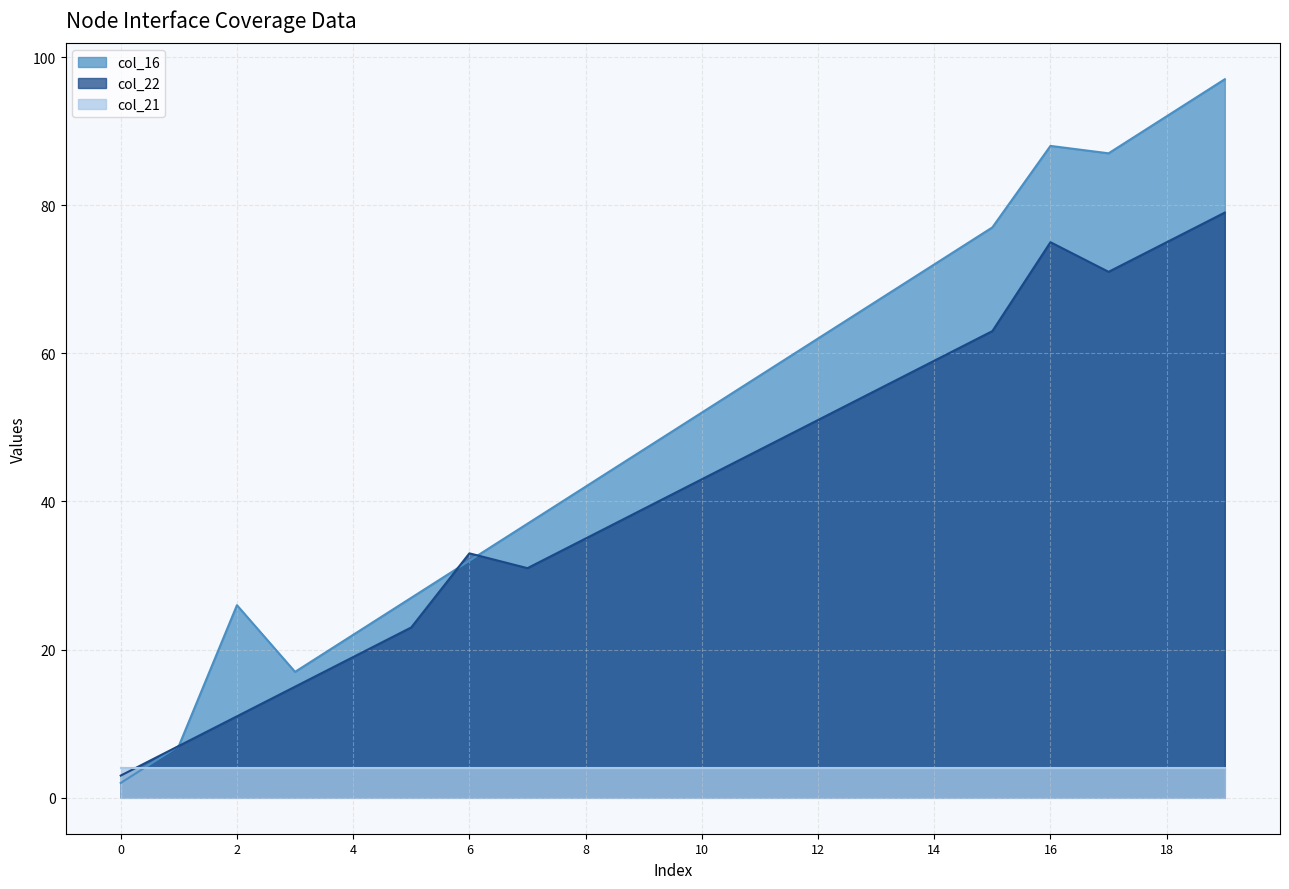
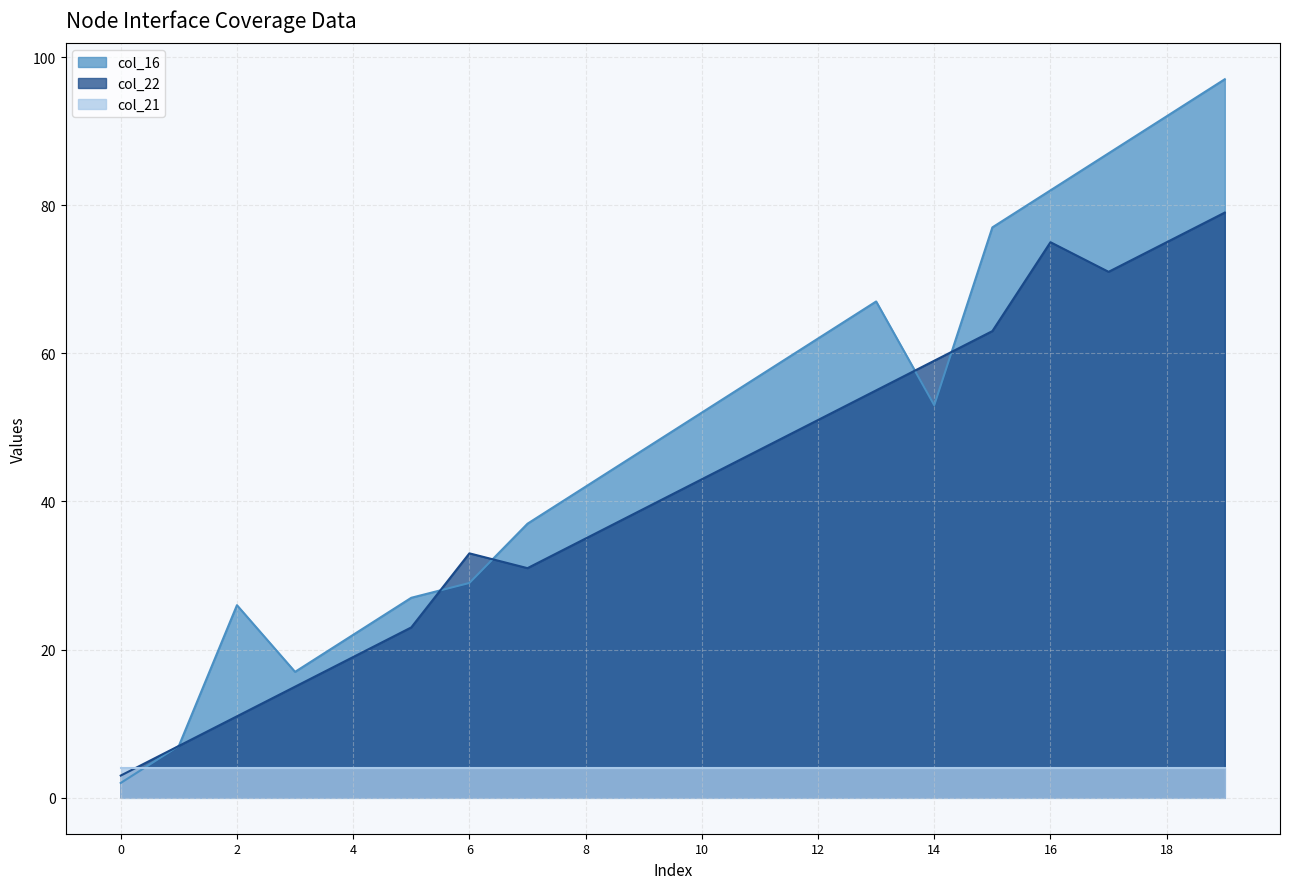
  {
    "col_16": {
      "0": 2,
      "2": 26,
      "4": 22,
-     "6": 32,
+     "6": 29,
      "8": 42,
      "10": 52,
      "12": 62,
-     "14": 72,
-     "16": 88,
+     "14": 53,
+     "16": 82,
      "18": 92
    },
    "col_22": {
      "0": 3,
      "2": 11,
      "4": 19,
      "6": 33,
      "8": 35,
      "10": 43,
      "12": 51,
      "14": 59,
      "16": 75,
      "18": 75
    },
    "col_21": {
      "0": 4,
      "2": 4,
      "4": 4,
      "6": 4,
      "8": 4,
      "10": 4,
      "12": 4,
      "14": 4,
      "16": 4,
      "18": 4
    }
  }
